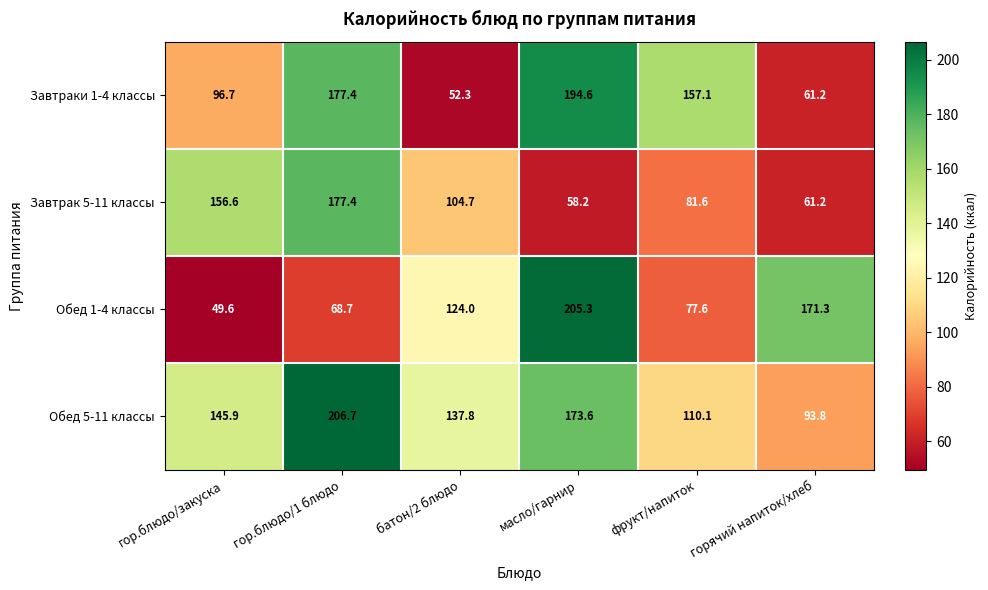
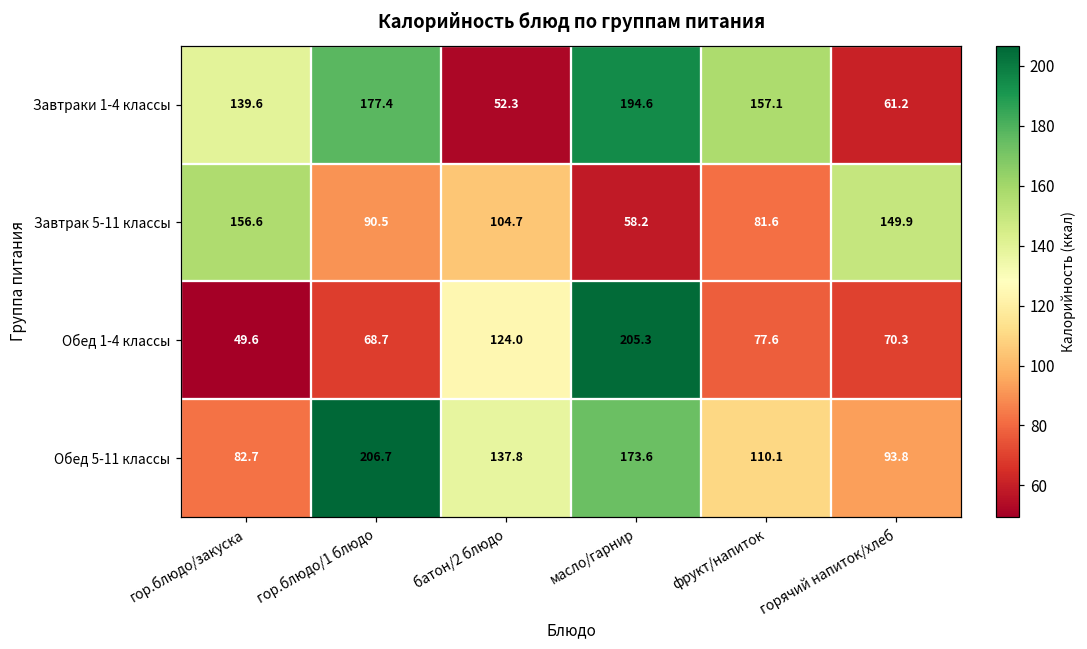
  {
    "Завтраки 1-4 классы": {
-     "гор.блюдо/закуска": 96.7,
+     "гор.блюдо/закуска": 139.6,
      "гор.блюдо/1 блюдо": 177.4,
      "батон/2 блюдо": 52.3,
      "масло/гарнир": 194.6,
      "фрукт/напиток": 157.1,
      "горячий напиток/хлеб": 61.2
    },
    "Завтрак 5-11 классы": {
      "гор.блюдо/закуска": 156.6,
-     "гор.блюдо/1 блюдо": 177.4,
+     "гор.блюдо/1 блюдо": 90.5,
      "батон/2 блюдо": 104.7,
      "масло/гарнир": 58.2,
      "фрукт/напиток": 81.6,
-     "горячий напиток/хлеб": 61.2
+     "горячий напиток/хлеб": 149.9
    },
    "Обед 1-4 классы": {
      "гор.блюдо/закуска": 49.6,
      "гор.блюдо/1 блюдо": 68.7,
      "батон/2 блюдо": 124.0,
      "масло/гарнир": 205.3,
      "фрукт/напиток": 77.6,
-     "горячий напиток/хлеб": 171.3
+     "горячий напиток/хлеб": 70.3
    },
    "Обед 5-11 классы": {
-     "гор.блюдо/закуска": 145.9,
+     "гор.блюдо/закуска": 82.7,
      "гор.блюдо/1 блюдо": 206.7,
      "батон/2 блюдо": 137.8,
      "масло/гарнир": 173.6,
      "фрукт/напиток": 110.1,
      "горячий напиток/хлеб": 93.8
    }
  }
